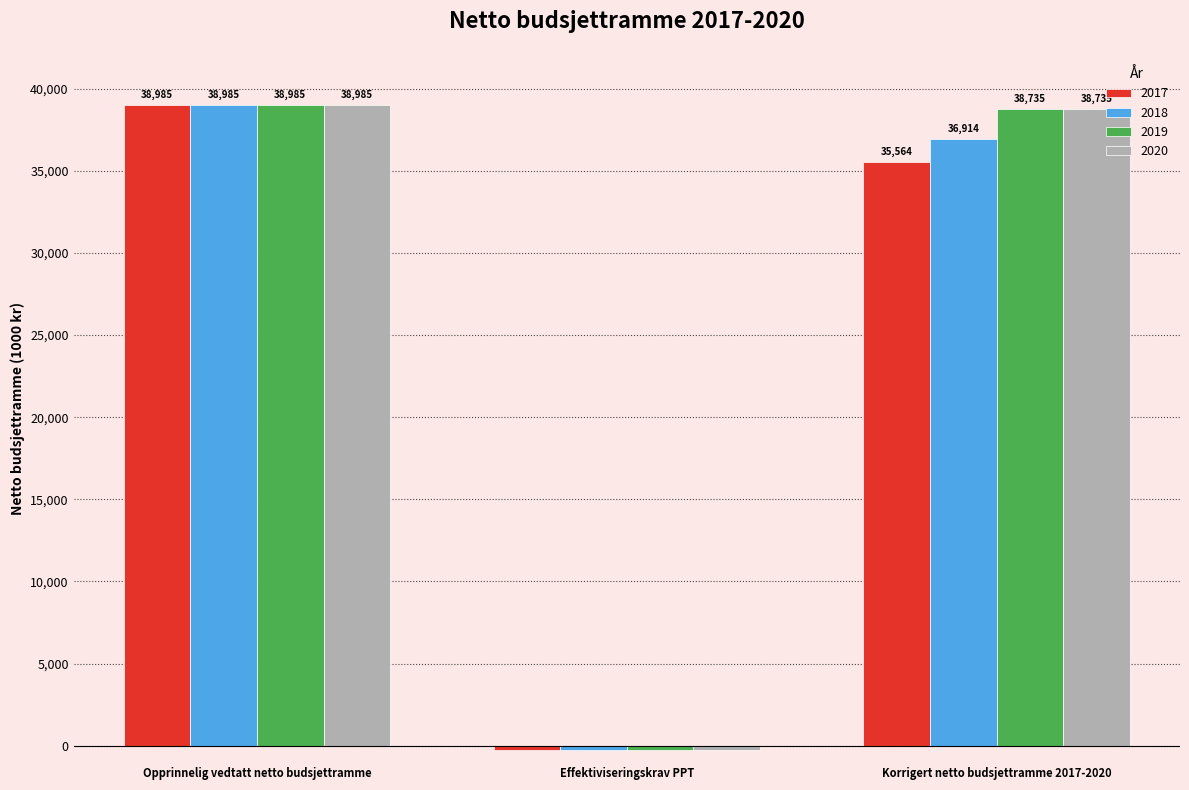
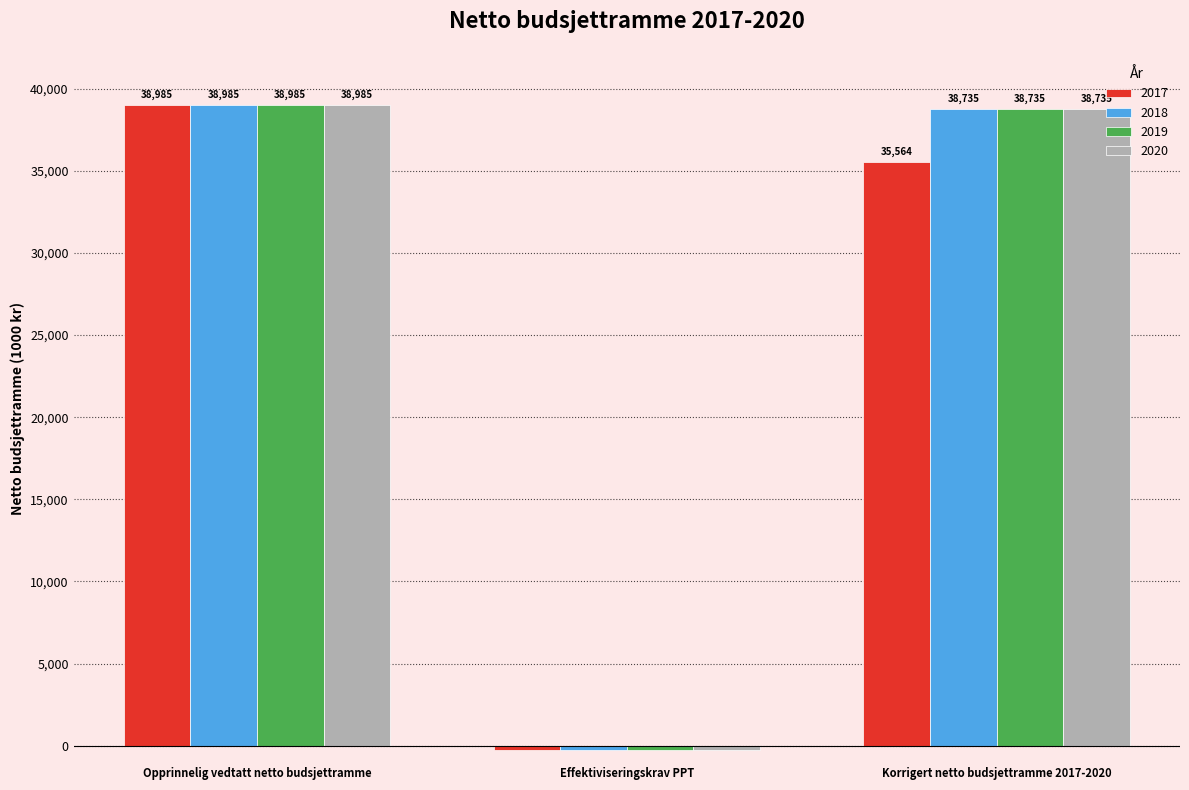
  {
    "2017": {
      "Opprinnelig vedtatt netto budsjettramme": "38,985",
      "Korrigert netto budsjettramme 2017-2020": "35,564"
    },
    "2018": {
      "Opprinnelig vedtatt netto budsjettramme": "38,985",
-     "Korrigert netto budsjettramme 2017-2020": "36,914"
+     "Korrigert netto budsjettramme 2017-2020": "38,735"
    },
    "2019": {
      "Opprinnelig vedtatt netto budsjettramme": "38,985",
      "Korrigert netto budsjettramme 2017-2020": "38,735"
    },
    "2020": {
      "Opprinnelig vedtatt netto budsjettramme": "38,985",
      "Korrigert netto budsjettramme 2017-2020": "38,735"
    }
  }
